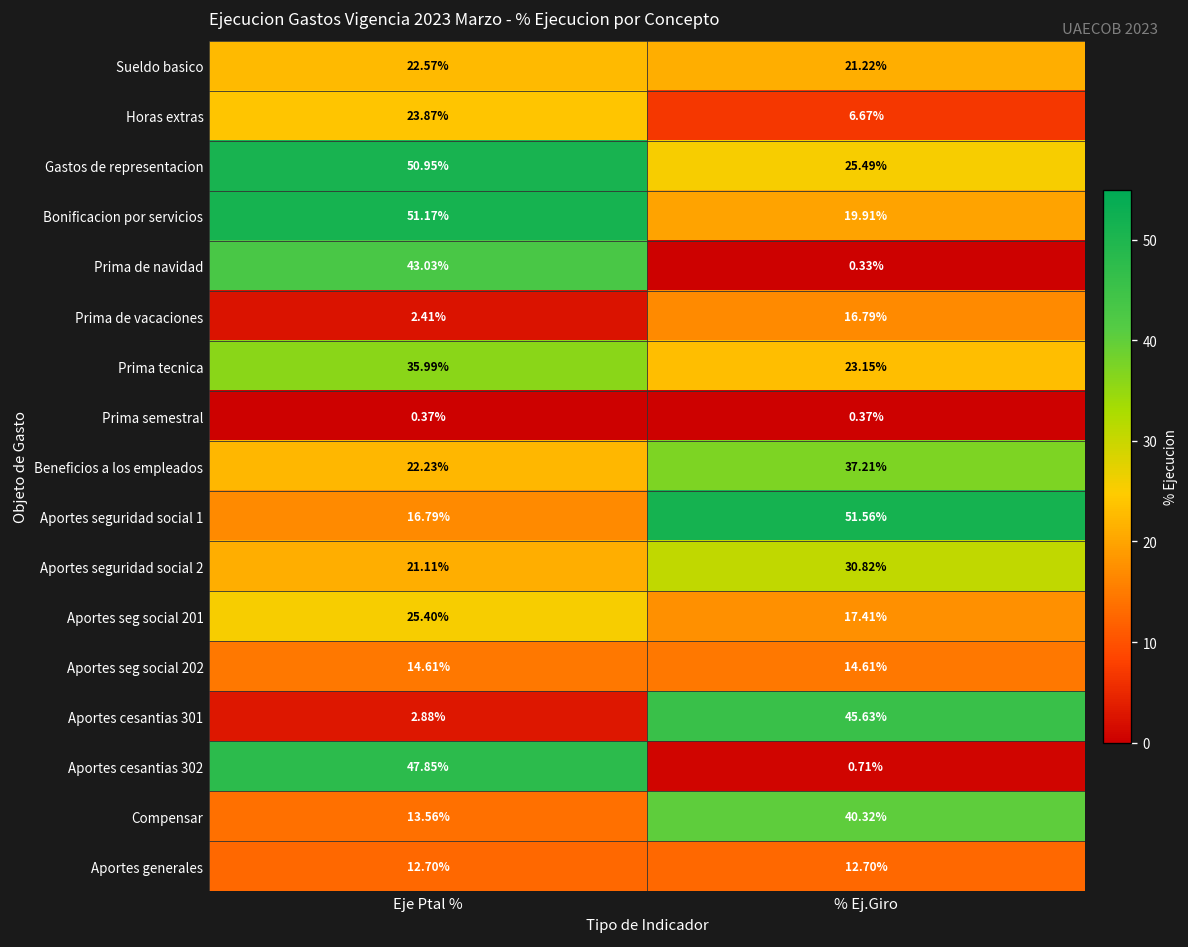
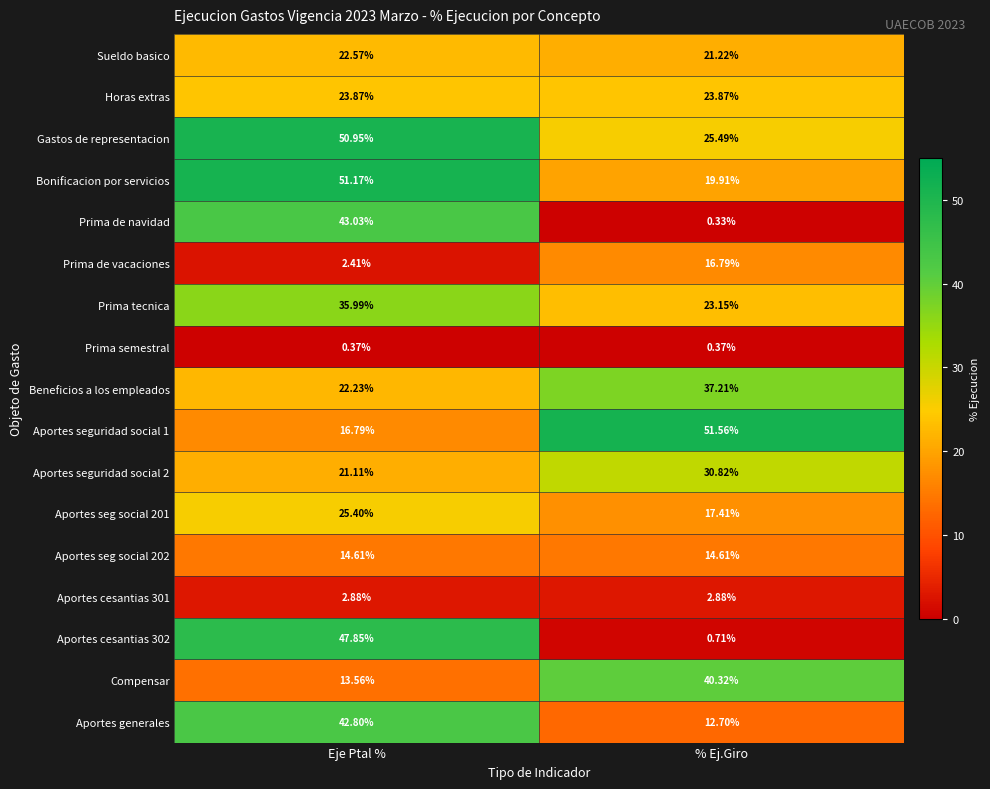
  {
    "Sueldo basico": {
      "Eje Ptal %": "22.57%",
      "% Ej.Giro": "21.22%"
    },
    "Horas extras": {
      "Eje Ptal %": "23.87%",
-     "% Ej.Giro": "6.67%"
+     "% Ej.Giro": "23.87%"
    },
    "Gastos de representacion": {
      "Eje Ptal %": "50.95%",
      "% Ej.Giro": "25.49%"
    },
    "Bonificacion por servicios": {
      "Eje Ptal %": "51.17%",
      "% Ej.Giro": "19.91%"
    },
    "Prima de navidad": {
      "Eje Ptal %": "43.03%",
      "% Ej.Giro": "0.33%"
    },
    "Prima de vacaciones": {
      "Eje Ptal %": "2.41%",
      "% Ej.Giro": "16.79%"
    },
    "Prima tecnica": {
      "Eje Ptal %": "35.99%",
      "% Ej.Giro": "23.15%"
    },
    "Prima semestral": {
      "Eje Ptal %": "0.37%",
      "% Ej.Giro": "0.37%"
    },
    "Beneficios a los empleados": {
      "Eje Ptal %": "22.23%",
      "% Ej.Giro": "37.21%"
    },
    "Aportes seguridad social 1": {
      "Eje Ptal %": "16.79%",
      "% Ej.Giro": "51.56%"
    },
    "Aportes seguridad social 2": {
      "Eje Ptal %": "21.11%",
      "% Ej.Giro": "30.82%"
    },
    "Aportes seg social 201": {
      "Eje Ptal %": "25.40%",
      "% Ej.Giro": "17.41%"
    },
    "Aportes seg social 202": {
      "Eje Ptal %": "14.61%",
      "% Ej.Giro": "14.61%"
    },
    "Aportes cesantias 301": {
      "Eje Ptal %": "2.88%",
-     "% Ej.Giro": "45.63%"
+     "% Ej.Giro": "2.88%"
    },
    "Aportes cesantias 302": {
      "Eje Ptal %": "47.85%",
      "% Ej.Giro": "0.71%"
    },
    "Compensar": {
      "Eje Ptal %": "13.56%",
      "% Ej.Giro": "40.32%"
    },
    "Aportes generales": {
-     "Eje Ptal %": "12.70%",
+     "Eje Ptal %": "42.80%",
      "% Ej.Giro": "12.70%"
    }
  }
